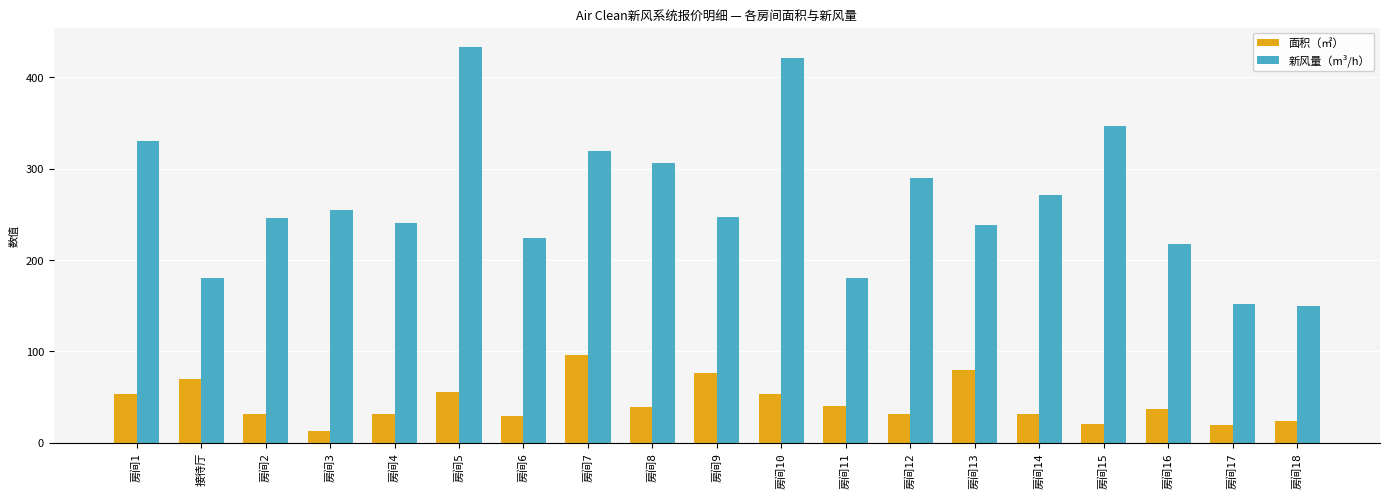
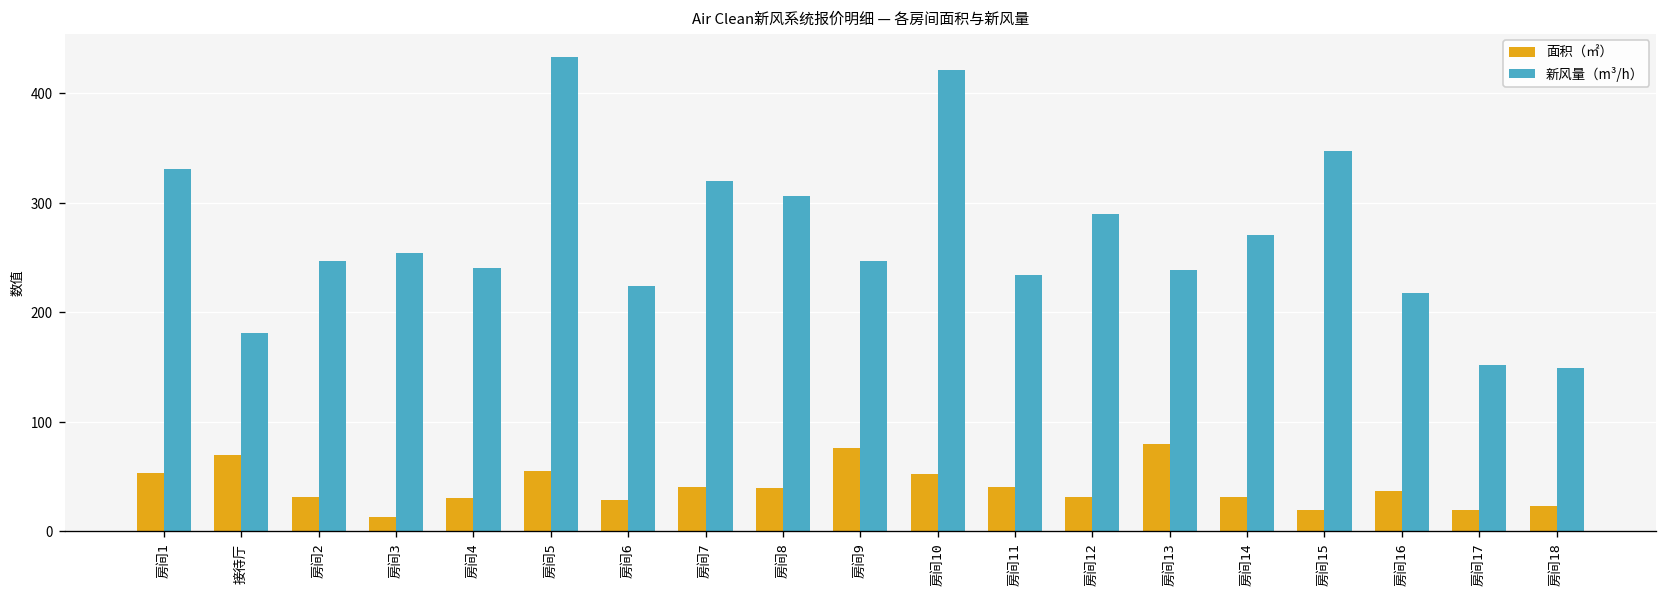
  {
    "面积（㎡）": {
      "房间1": 50,
      "接待厅": 70,
      "房间2": 30,
      "房间3": 10,
      "房间4": 30,
      "房间5": 60,
      "房间6": 30,
-     "房间7": 100,
+     "房间7": 40,
      "房间8": 40,
      "房间9": 80,
      "房间10": 50,
      "房间11": 40,
      "房间12": 30,
      "房间13": 80,
      "房间14": 30,
      "房间15": 20,
      "房间16": 40,
      "房间17": 20,
      "房间18": 20
    },
    "新风量（m³/h）": {
      "房间1": 330,
      "接待厅": 180,
      "房间2": 250,
      "房间3": 250,
      "房间4": 240,
      "房间5": 430,
      "房间6": 220,
      "房间7": 320,
      "房间8": 310,
      "房间9": 250,
      "房间10": 420,
-     "房间11": 180,
+     "房间11": 230,
      "房间12": 290,
      "房间13": 240,
      "房间14": 270,
      "房间15": 350,
      "房间16": 220,
      "房间17": 150,
      "房间18": 150
    }
  }
